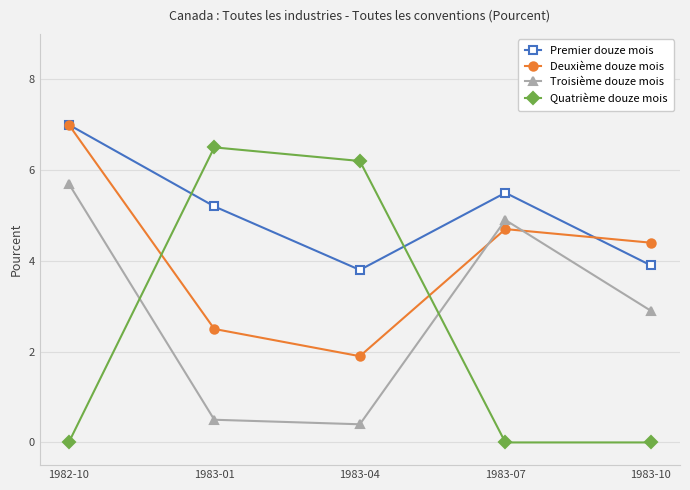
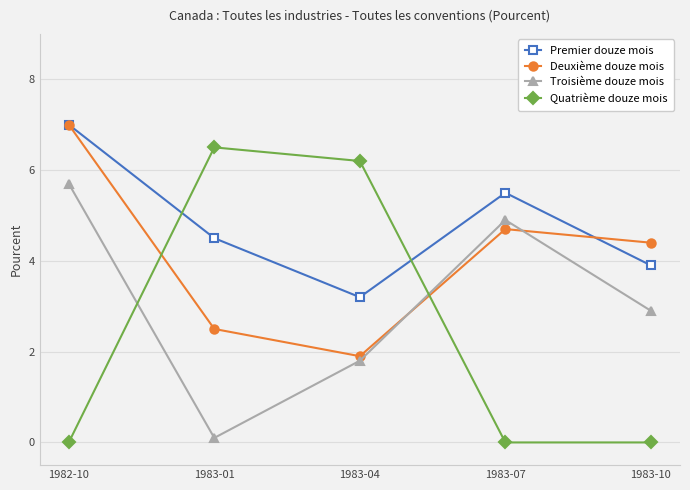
  {
    "Premier douze mois": {
-     "1983-01": 5.2,
-     "1983-04": 3.8,
+     "1983-01": 4.5,
+     "1983-04": 3.2,
      "1983-07": 5.5,
      "1983-10": 3.9
    },
    "Deuxième douze mois": {
      "1983-01": 2.5,
      "1983-04": 1.9,
      "1983-07": 4.7,
      "1983-10": 4.4
    },
    "Troisième douze mois": {
      "1982-10": 5.7,
-     "1983-01": 0.5,
-     "1983-04": 0.4,
+     "1983-01": 0.1,
+     "1983-04": 1.8,
      "1983-07": 4.9,
      "1983-10": 2.9
    },
    "Quatrième douze mois": {
      "1982-10": 0.0,
      "1983-01": 6.5,
      "1983-04": 6.2,
      "1983-07": 0.0,
      "1983-10": 0.0
    }
  }
